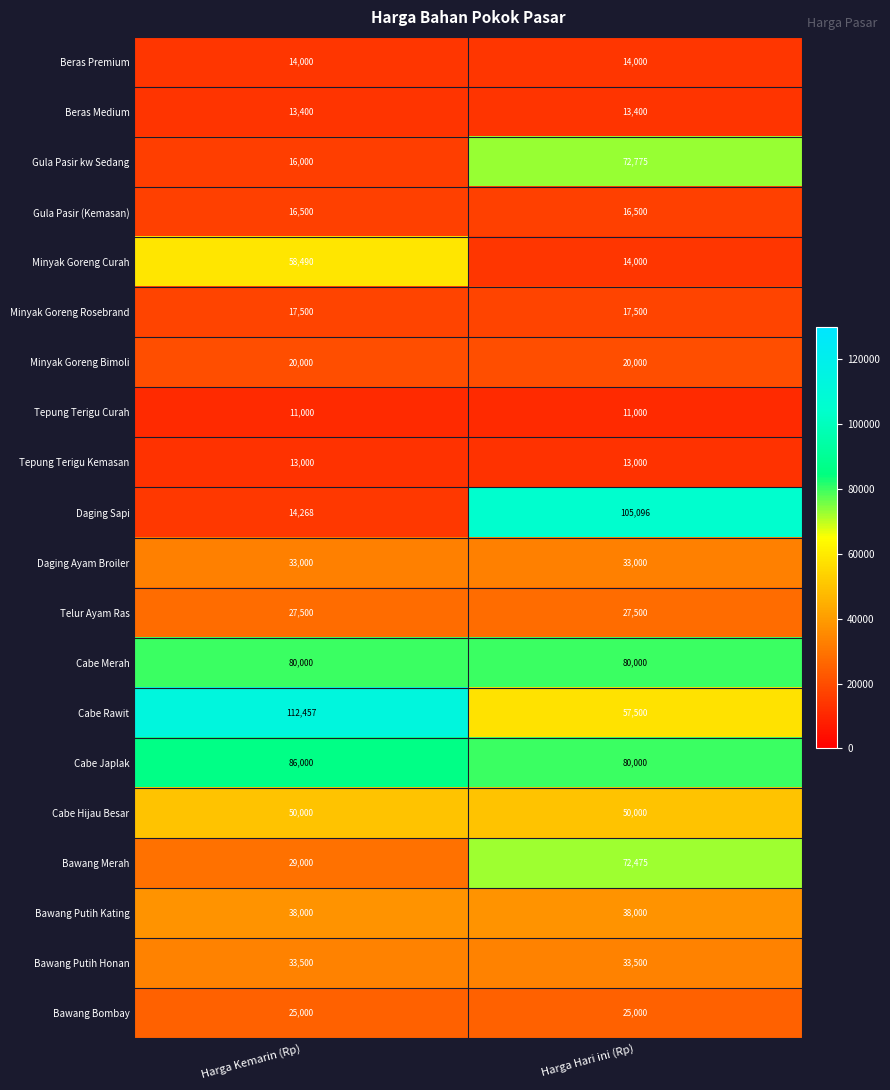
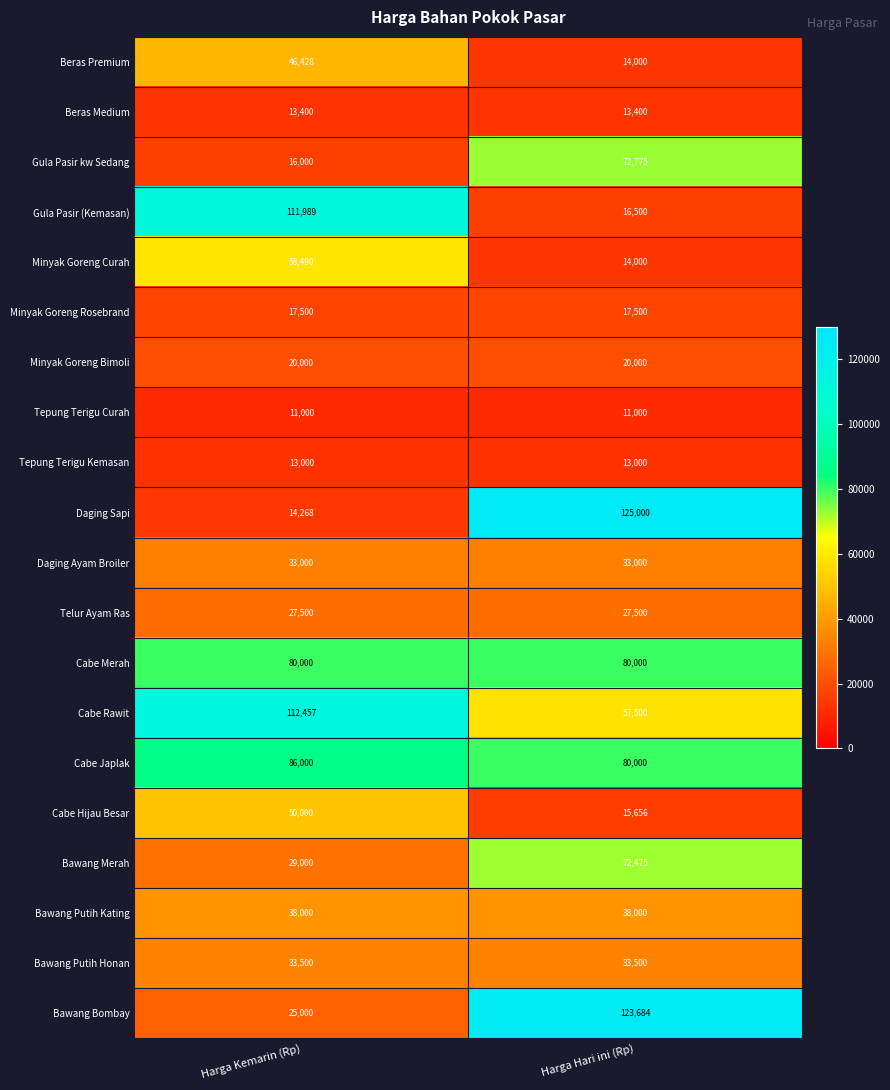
  {
    "Beras Premium": {
-     "Harga Kemarin (Rp)": "14,000",
+     "Harga Kemarin (Rp)": "46,428",
      "Harga Hari ini (Rp)": "14,000"
    },
    "Beras Medium": {
      "Harga Kemarin (Rp)": "13,400",
      "Harga Hari ini (Rp)": "13,400"
    },
    "Gula Pasir kw Sedang": {
      "Harga Kemarin (Rp)": "16,000",
      "Harga Hari ini (Rp)": "72,775"
    },
    "Gula Pasir (Kemasan)": {
-     "Harga Kemarin (Rp)": "16,500",
+     "Harga Kemarin (Rp)": "111,989",
      "Harga Hari ini (Rp)": "16,500"
    },
    "Minyak Goreng Curah": {
      "Harga Kemarin (Rp)": "58,490",
      "Harga Hari ini (Rp)": "14,000"
    },
    "Minyak Goreng Rosebrand": {
      "Harga Kemarin (Rp)": "17,500",
      "Harga Hari ini (Rp)": "17,500"
    },
    "Minyak Goreng Bimoli": {
      "Harga Kemarin (Rp)": "20,000",
      "Harga Hari ini (Rp)": "20,000"
    },
    "Tepung Terigu Curah": {
      "Harga Kemarin (Rp)": "11,000",
      "Harga Hari ini (Rp)": "11,000"
    },
    "Tepung Terigu Kemasan": {
      "Harga Kemarin (Rp)": "13,000",
      "Harga Hari ini (Rp)": "13,000"
    },
    "Daging Sapi": {
      "Harga Kemarin (Rp)": "14,268",
-     "Harga Hari ini (Rp)": "105,096"
+     "Harga Hari ini (Rp)": "125,000"
    },
    "Daging Ayam Broiler": {
      "Harga Kemarin (Rp)": "33,000",
      "Harga Hari ini (Rp)": "33,000"
    },
    "Telur Ayam Ras": {
      "Harga Kemarin (Rp)": "27,500",
      "Harga Hari ini (Rp)": "27,500"
    },
    "Cabe Merah": {
      "Harga Kemarin (Rp)": "80,000",
      "Harga Hari ini (Rp)": "80,000"
    },
    "Cabe Rawit": {
      "Harga Kemarin (Rp)": "112,457",
      "Harga Hari ini (Rp)": "57,500"
    },
    "Cabe Japlak": {
      "Harga Kemarin (Rp)": "86,000",
      "Harga Hari ini (Rp)": "80,000"
    },
    "Cabe Hijau Besar": {
      "Harga Kemarin (Rp)": "50,000",
-     "Harga Hari ini (Rp)": "50,000"
+     "Harga Hari ini (Rp)": "15,656"
    },
    "Bawang Merah": {
      "Harga Kemarin (Rp)": "29,000",
      "Harga Hari ini (Rp)": "72,475"
    },
    "Bawang Putih Kating": {
      "Harga Kemarin (Rp)": "38,000",
      "Harga Hari ini (Rp)": "38,000"
    },
    "Bawang Putih Honan": {
      "Harga Kemarin (Rp)": "33,500",
      "Harga Hari ini (Rp)": "33,500"
    },
    "Bawang Bombay": {
      "Harga Kemarin (Rp)": "25,000",
-     "Harga Hari ini (Rp)": "25,000"
+     "Harga Hari ini (Rp)": "123,684"
    }
  }
